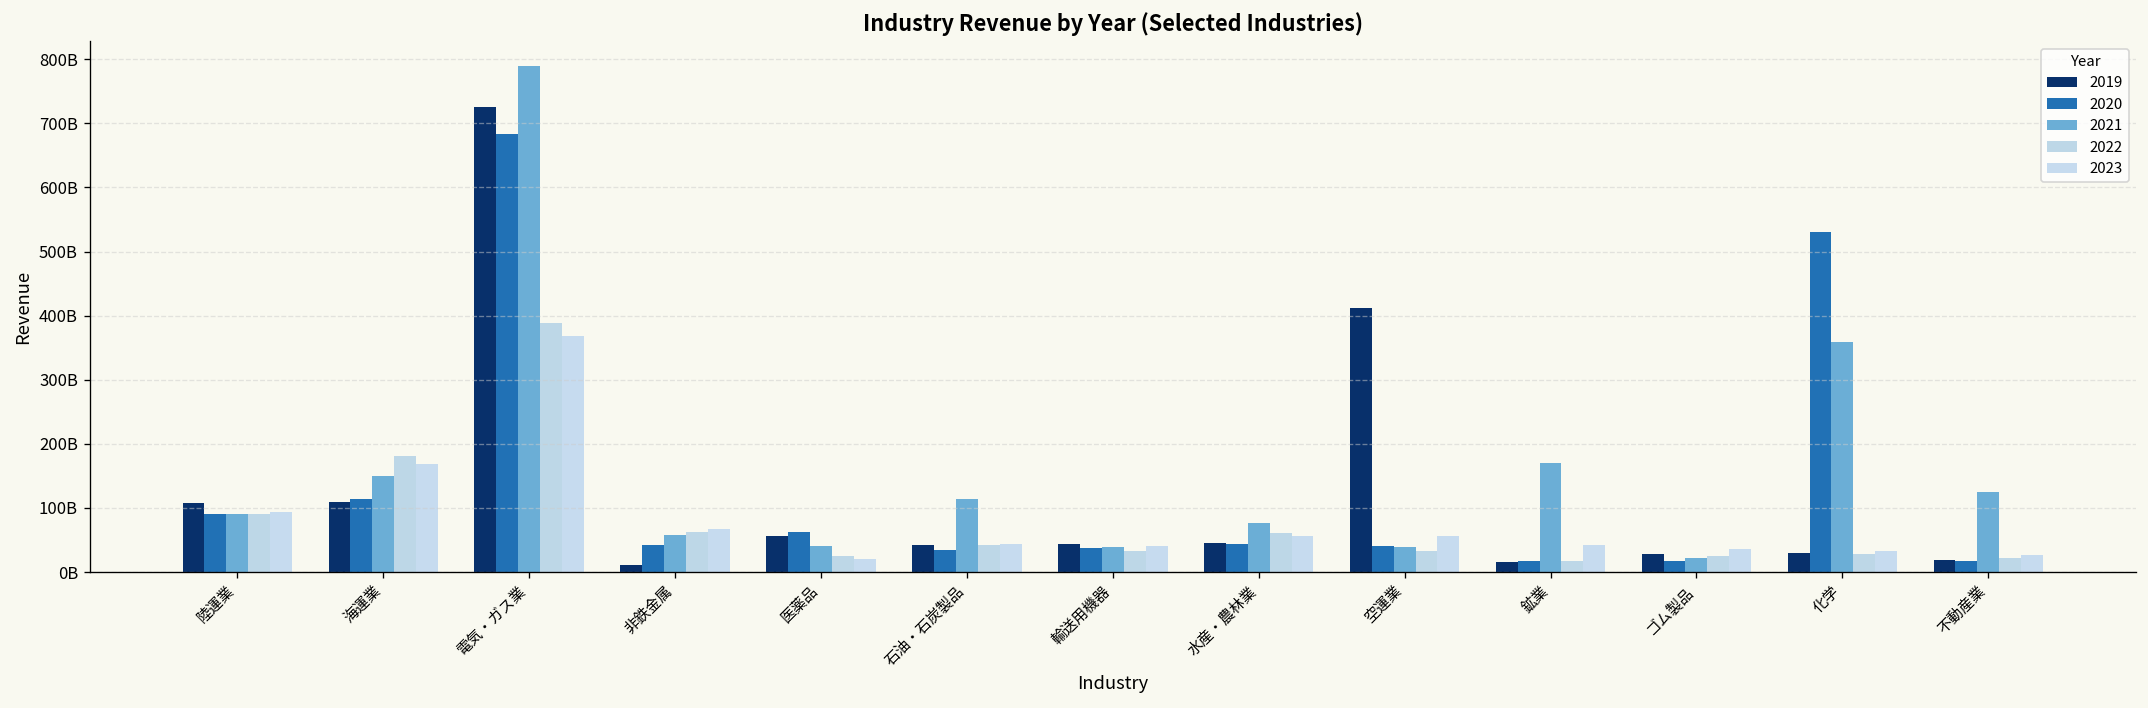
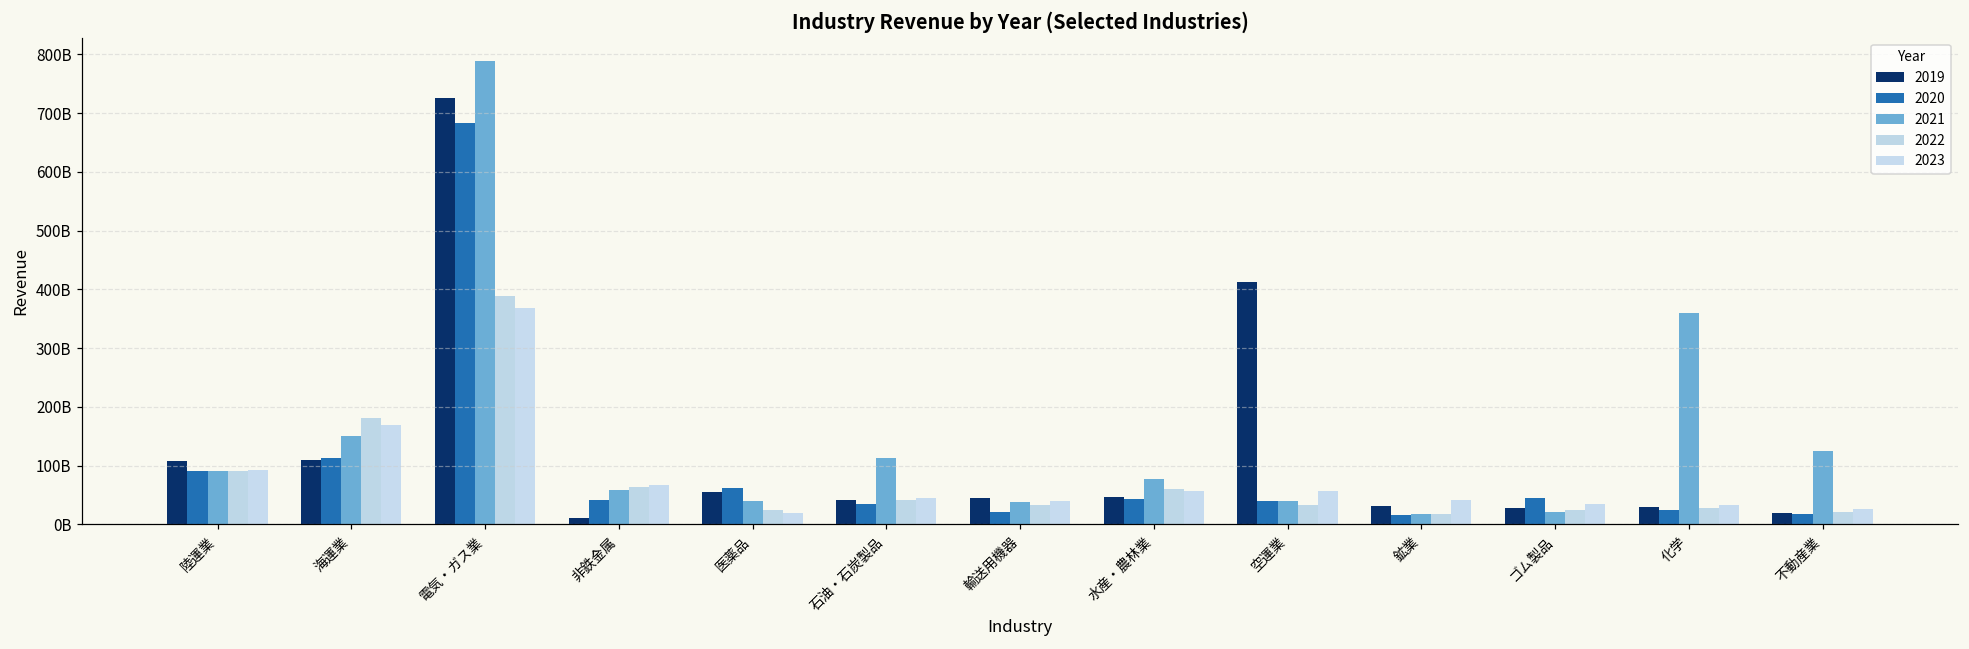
  {
    "2019": {
      "陸運業": 110000000000,
      "海運業": 110000000000,
      "電気・ガス業": 730000000000,
      "非鉄金属": 10000000000,
      "医薬品": 60000000000,
      "石油・石炭製品": 40000000000,
      "輸送用機器": 40000000000,
      "水産・農林業": 50000000000,
      "空運業": 410000000000,
-     "鉱業": 20000000000,
+     "鉱業": 30000000000,
      "ゴム製品": 30000000000,
      "化学": 30000000000,
      "不動産業": 20000000000
    },
    "2020": {
      "陸運業": 90000000000,
      "海運業": 110000000000,
      "電気・ガス業": 680000000000,
      "非鉄金属": 40000000000,
      "医薬品": 60000000000,
      "石油・石炭製品": 40000000000,
-     "輸送用機器": 40000000000,
+     "輸送用機器": 20000000000,
      "水産・農林業": 40000000000,
      "空運業": 40000000000,
      "鉱業": 20000000000,
-     "ゴム製品": 20000000000,
-     "化学": 530000000000,
+     "ゴム製品": 40000000000,
+     "化学": 30000000000,
      "不動産業": 20000000000
    },
    "2021": {
      "陸運業": 90000000000,
      "海運業": 150000000000,
      "電気・ガス業": 790000000000,
      "非鉄金属": 60000000000,
      "医薬品": 40000000000,
      "石油・石炭製品": 110000000000,
      "輸送用機器": 40000000000,
      "水産・農林業": 80000000000,
      "空運業": 40000000000,
-     "鉱業": 170000000000,
+     "鉱業": 20000000000,
      "ゴム製品": 20000000000,
      "化学": 360000000000,
      "不動産業": 120000000000
    }
  }
